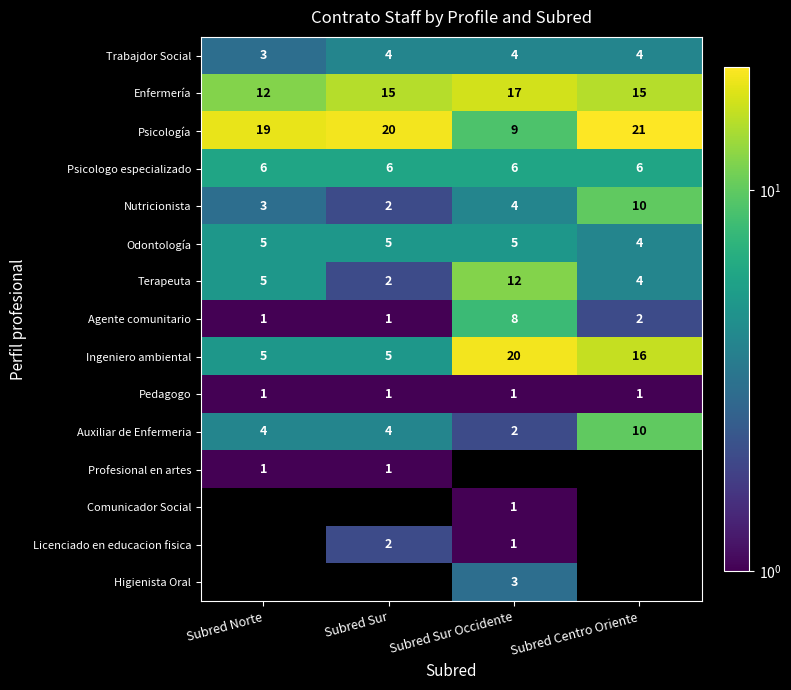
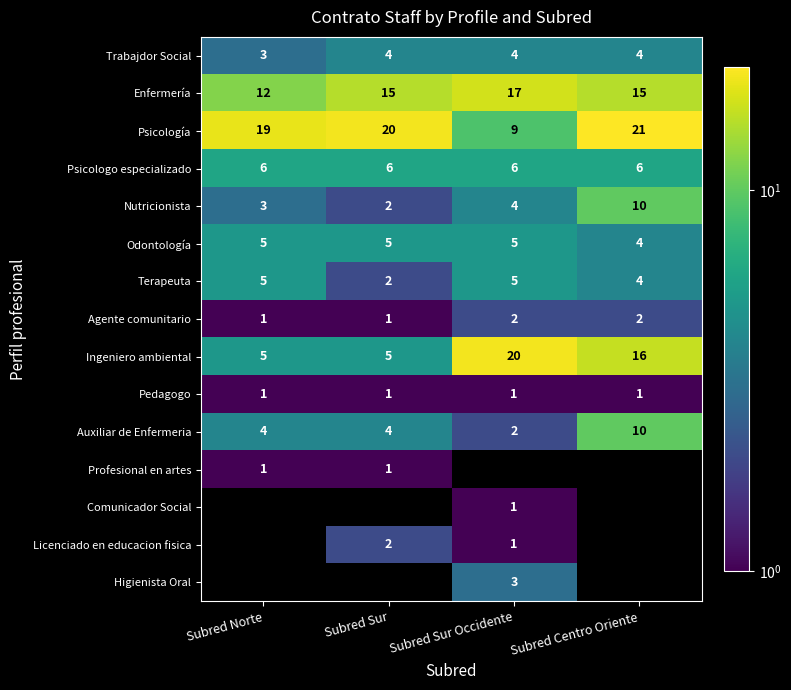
  {
    "Trabajdor Social": {
      "Subred Norte": 3,
      "Subred Sur": 4,
      "Subred Sur Occidente": 4,
      "Subred Centro Oriente": 4
    },
    "Enfermería": {
      "Subred Norte": 12,
      "Subred Sur": 15,
      "Subred Sur Occidente": 17,
      "Subred Centro Oriente": 15
    },
    "Psicología": {
      "Subred Norte": 19,
      "Subred Sur": 20,
      "Subred Sur Occidente": 9,
      "Subred Centro Oriente": 21
    },
    "Psicologo especializado": {
      "Subred Norte": 6,
      "Subred Sur": 6,
      "Subred Sur Occidente": 6,
      "Subred Centro Oriente": 6
    },
    "Nutricionista": {
      "Subred Norte": 3,
      "Subred Sur": 2,
      "Subred Sur Occidente": 4,
      "Subred Centro Oriente": 10
    },
    "Odontología": {
      "Subred Norte": 5,
      "Subred Sur": 5,
      "Subred Sur Occidente": 5,
      "Subred Centro Oriente": 4
    },
    "Terapeuta": {
      "Subred Norte": 5,
      "Subred Sur": 2,
-     "Subred Sur Occidente": 12,
+     "Subred Sur Occidente": 5,
      "Subred Centro Oriente": 4
    },
    "Agente comunitario": {
      "Subred Norte": 1,
      "Subred Sur": 1,
-     "Subred Sur Occidente": 8,
+     "Subred Sur Occidente": 2,
      "Subred Centro Oriente": 2
    },
    "Ingeniero ambiental": {
      "Subred Norte": 5,
      "Subred Sur": 5,
      "Subred Sur Occidente": 20,
      "Subred Centro Oriente": 16
    },
    "Pedagogo": {
      "Subred Norte": 1,
      "Subred Sur": 1,
      "Subred Sur Occidente": 1,
      "Subred Centro Oriente": 1
    },
    "Auxiliar de Enfermeria": {
      "Subred Norte": 4,
      "Subred Sur": 4,
      "Subred Sur Occidente": 2,
      "Subred Centro Oriente": 10
    },
    "Profesional en artes": {
      "Subred Norte": 1,
      "Subred Sur": 1
    },
    "Comunicador Social": {
      "Subred Sur Occidente": 1
    },
    "Licenciado en educacion fisica": {
      "Subred Sur": 2,
      "Subred Sur Occidente": 1
    },
    "Higienista Oral": {
      "Subred Sur Occidente": 3
    }
  }
